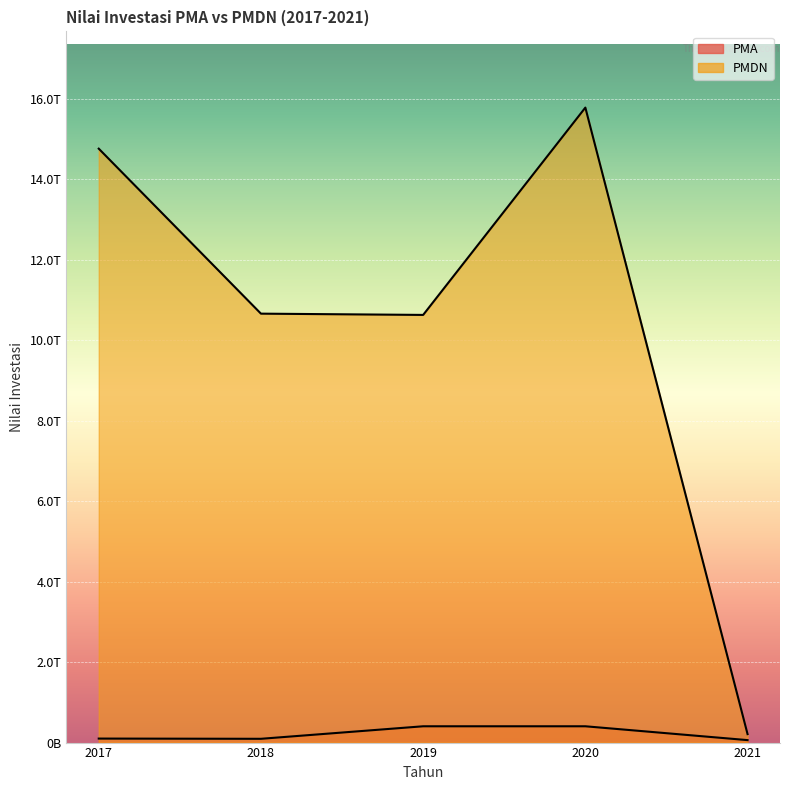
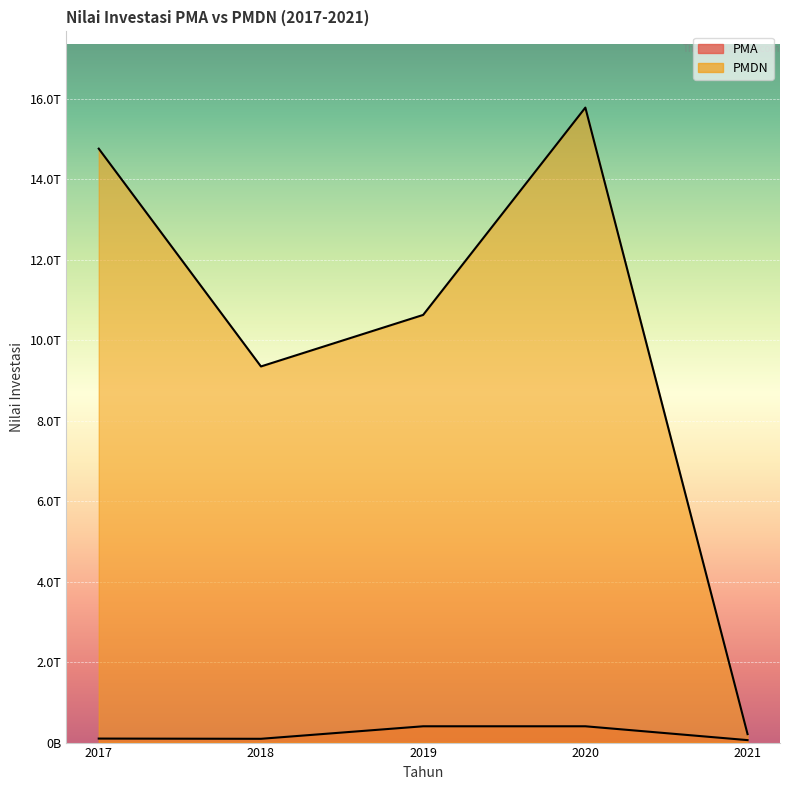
  {
    "PMA": {
      "2017": "0.1T",
      "2018": "0.1T",
      "2019": "0.4T",
      "2020": "0.4T",
      "2021": "0.1T"
    },
    "PMDN": {
      "2017": "14.8T",
-     "2018": "10.7T",
+     "2018": "9.4T",
      "2019": "10.6T",
      "2020": "15.8T",
      "2021": "0.2T"
    }
  }
